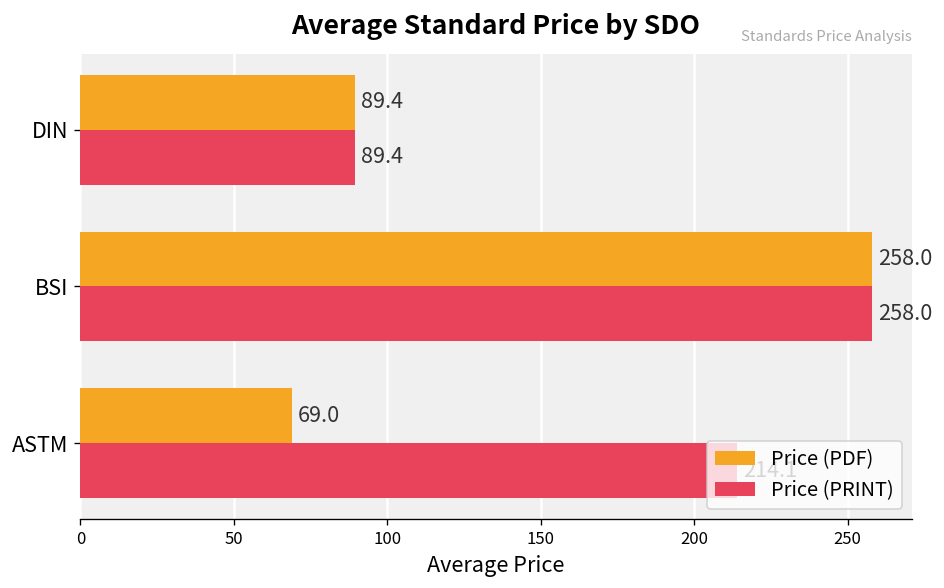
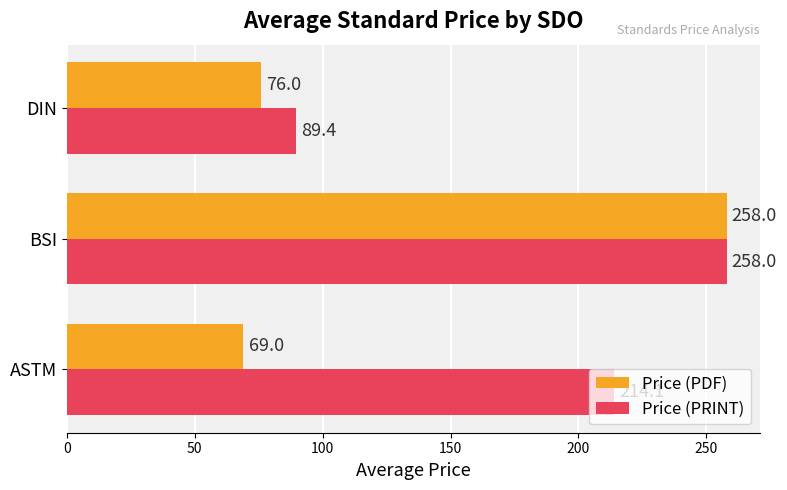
  {
    "Price (PDF)": {
-     "DIN": 89.4,
+     "DIN": 76.0,
      "BSI": 258.0,
      "ASTM": 69.0
    },
    "Price (PRINT)": {
      "DIN": 89.4,
      "BSI": 258.0
    }
  }
